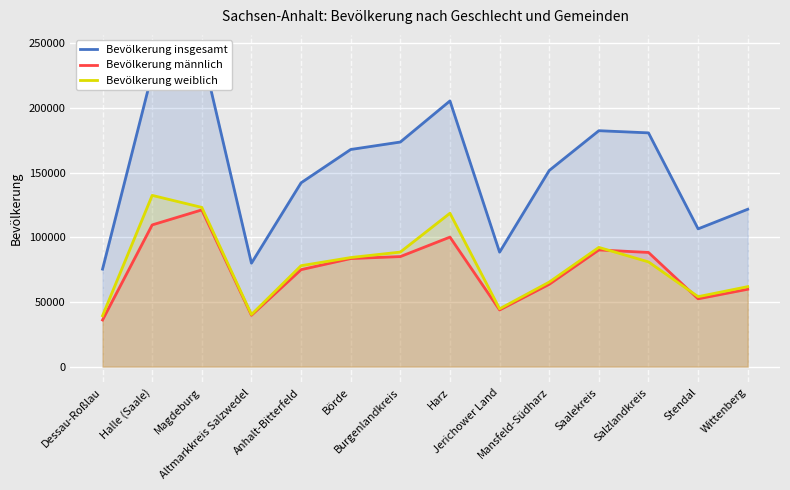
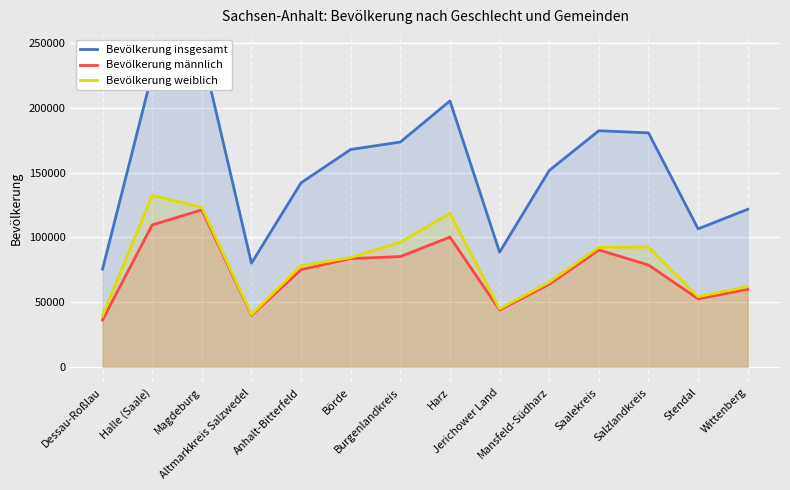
  {
    "Bevölkerung insgesamt": {
      "Dessau-Roßlau": 75000,
      "Altmarkkreis Salzwedel": 80000,
      "Anhalt-Bitterfeld": 142000,
      "Börde": 168000,
      "Burgenlandkreis": 174000,
      "Harz": 205000,
      "Jerichower Land": 89000,
      "Mansfeld-Südharz": 152000,
      "Saalekreis": 182000,
      "Salzlandkreis": 181000,
      "Stendal": 107000,
      "Wittenberg": 122000
    },
    "Bevölkerung männlich": {
      "Dessau-Roßlau": 36000,
      "Halle (Saale)": 110000,
      "Anhalt-Bitterfeld": 75000,
      "Burgenlandkreis": 85000,
      "Harz": 100000,
-     "Salzlandkreis": 88000,
+     "Salzlandkreis": 79000,
      "Wittenberg": 60000
    },
    "Bevölkerung weiblich": {
      "Dessau-Roßlau": 39000,
      "Halle (Saale)": 132000,
      "Anhalt-Bitterfeld": 78000,
-     "Burgenlandkreis": 89000,
+     "Burgenlandkreis": 96000,
      "Harz": 119000,
-     "Salzlandkreis": 81000,
+     "Salzlandkreis": 92000,
      "Wittenberg": 62000
    }
  }
